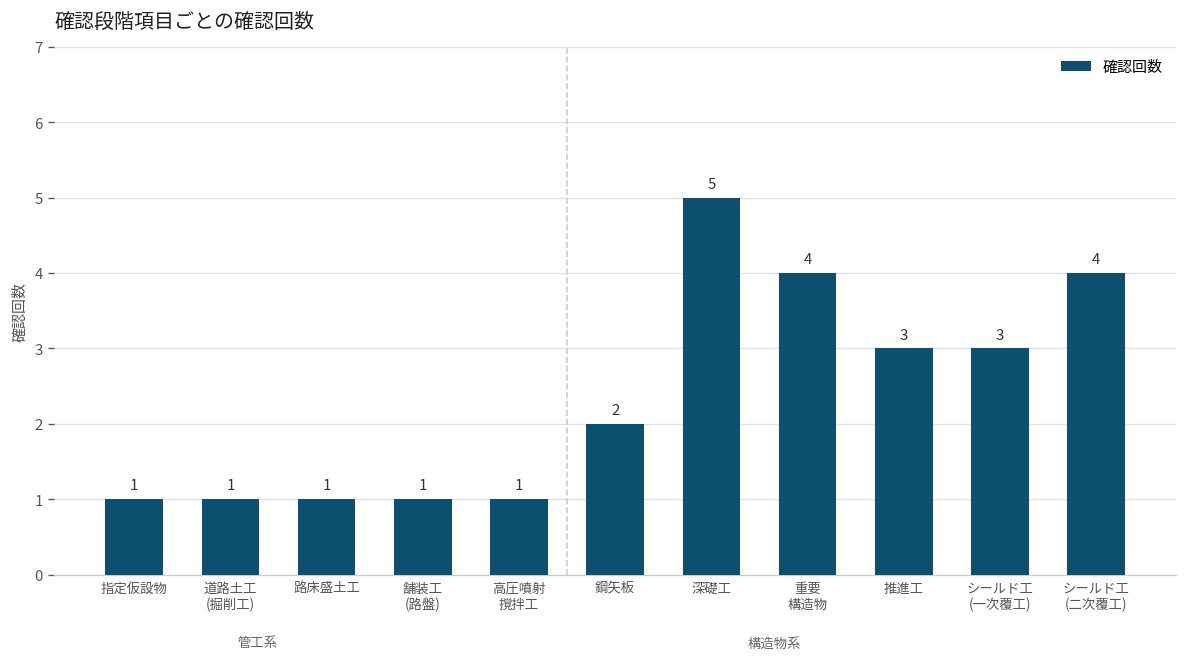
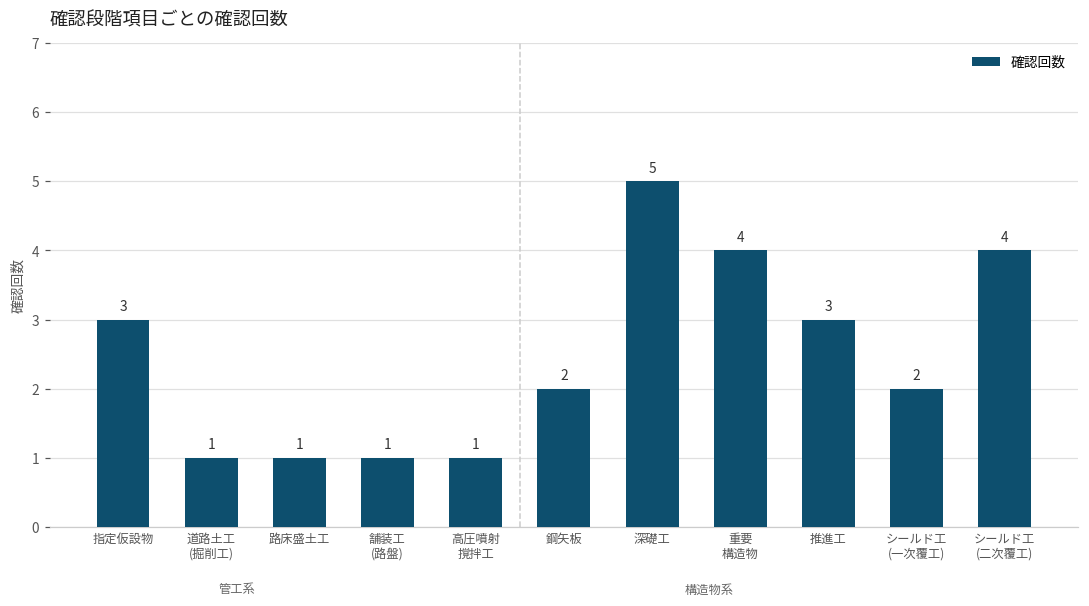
  {
-   "指定仮設物": 1,
+   "指定仮設物": 3,
    "道路土工 (掘削工)": 1,
    "路床盛土工": 1,
    "舗装工 (路盤)": 1,
    "高圧噴射 撹拌工": 1,
    "鋼矢板": 2,
    "深礎工": 5,
    "重要 構造物": 4,
    "推進工": 3,
-   "シールド工 (一次覆工)": 3,
+   "シールド工 (一次覆工)": 2,
    "シールド工 (二次覆工)": 4
  }
